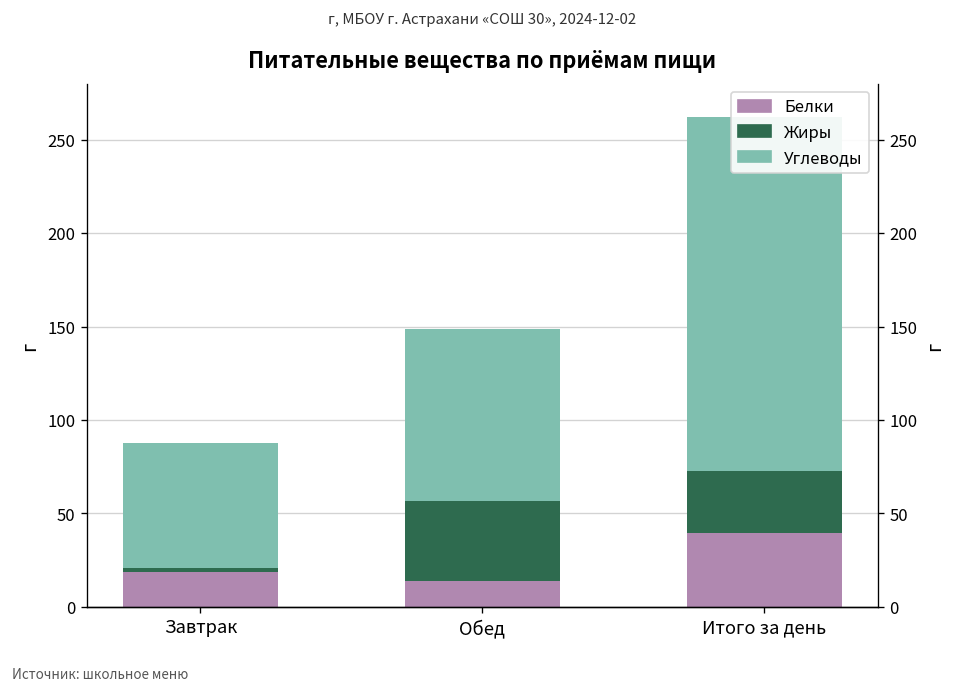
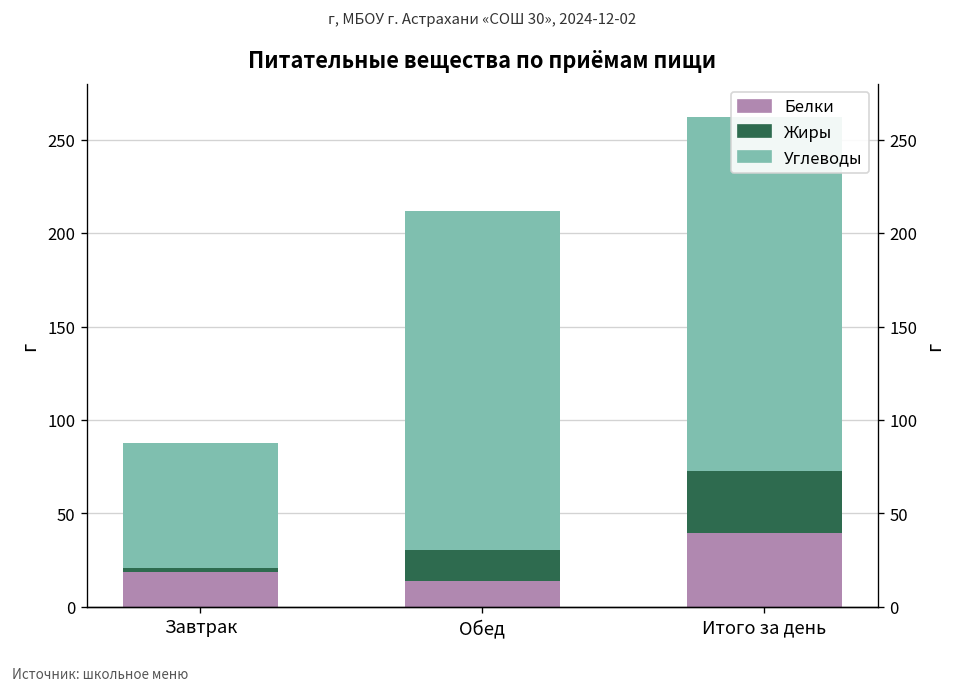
  {
    "Белки": {
      "Завтрак": 18,
      "Обед": 14,
      "Итого за день": 40
    },
    "Жиры": {
      "Завтрак": 3,
-     "Обед": 43,
+     "Обед": 17,
      "Итого за день": 33
    },
    "Углеводы": {
      "Завтрак": 67,
-     "Обед": 92
+     "Обед": 182
    }
  }
